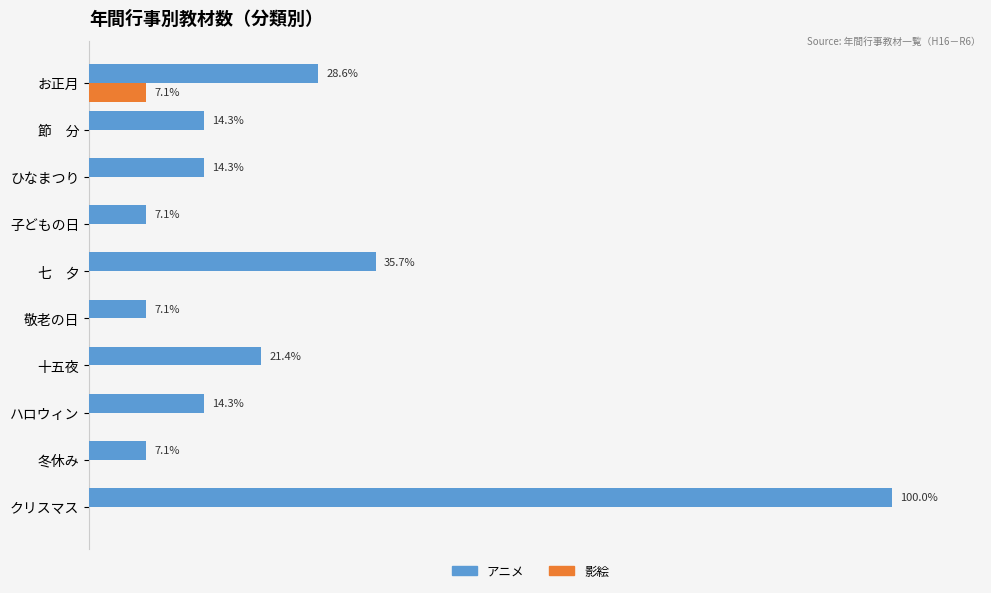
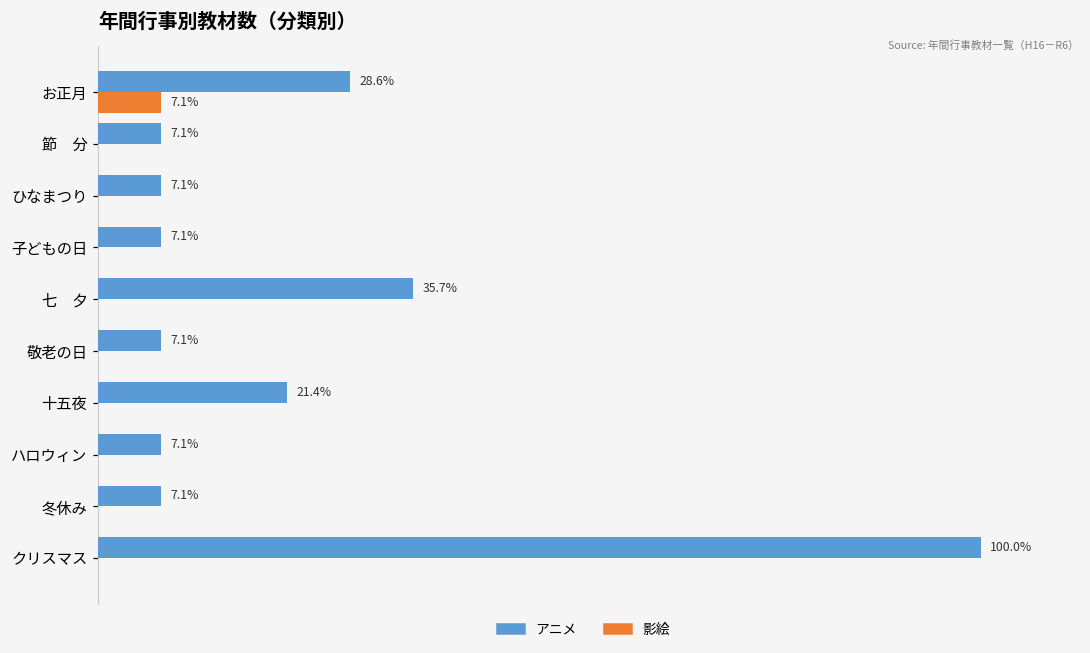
  {
    "アニメ": {
      "お正月": "28.6%",
-     "節 分": "14.3%",
-     "ひなまつり": "14.3%",
+     "節 分": "7.1%",
+     "ひなまつり": "7.1%",
      "子どもの日": "7.1%",
      "七 夕": "35.7%",
      "敬老の日": "7.1%",
      "十五夜": "21.4%",
-     "ハロウィン": "14.3%",
+     "ハロウィン": "7.1%",
      "冬休み": "7.1%",
      "クリスマス": "100.0%"
    },
    "影絵": {
      "お正月": "7.1%"
    }
  }
